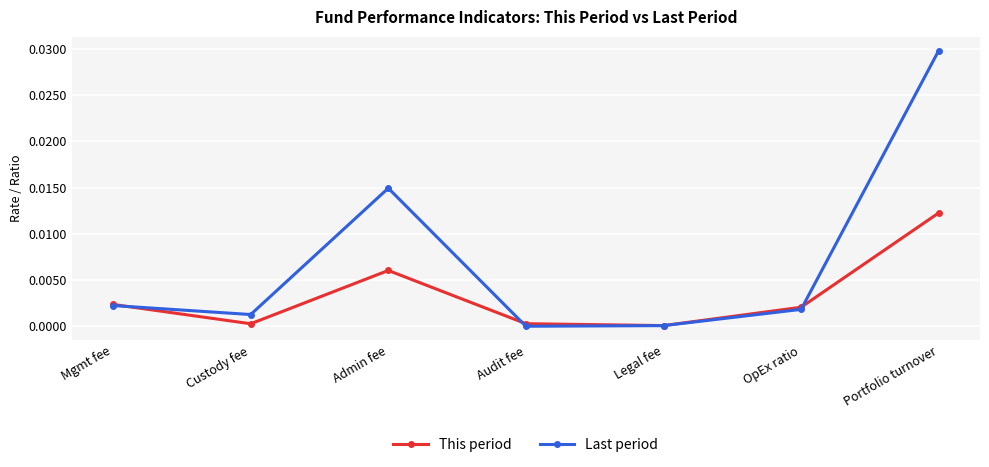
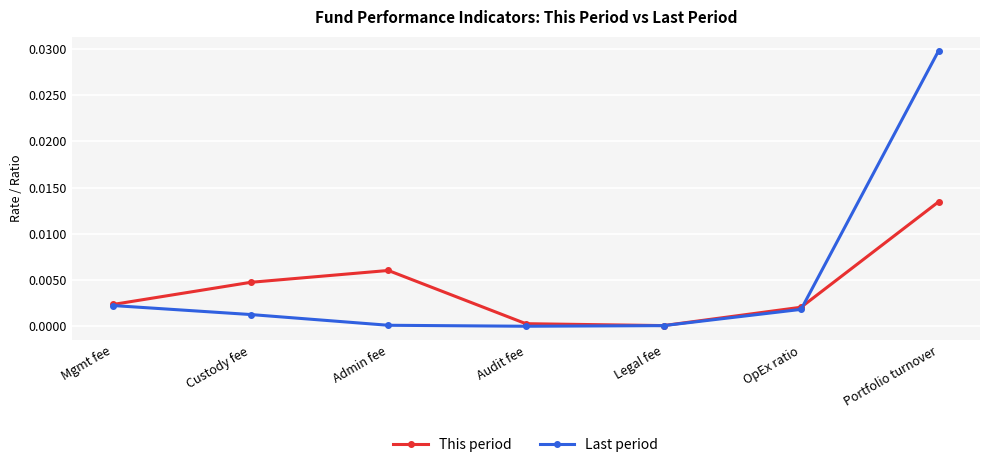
  {
    "This period": {
-     "Custody fee": 0.000,
+     "Custody fee": 0.005,
      "Admin fee": 0.006,
      "Audit fee": 0.000,
-     "Portfolio turnover": 0.012
+     "Portfolio turnover": 0.013
    },
    "Last period": {
      "Custody fee": 0.001,
-     "Admin fee": 0.015,
+     "Admin fee": 0.000,
      "Audit fee": 0.000,
      "Portfolio turnover": 0.030
    }
  }
